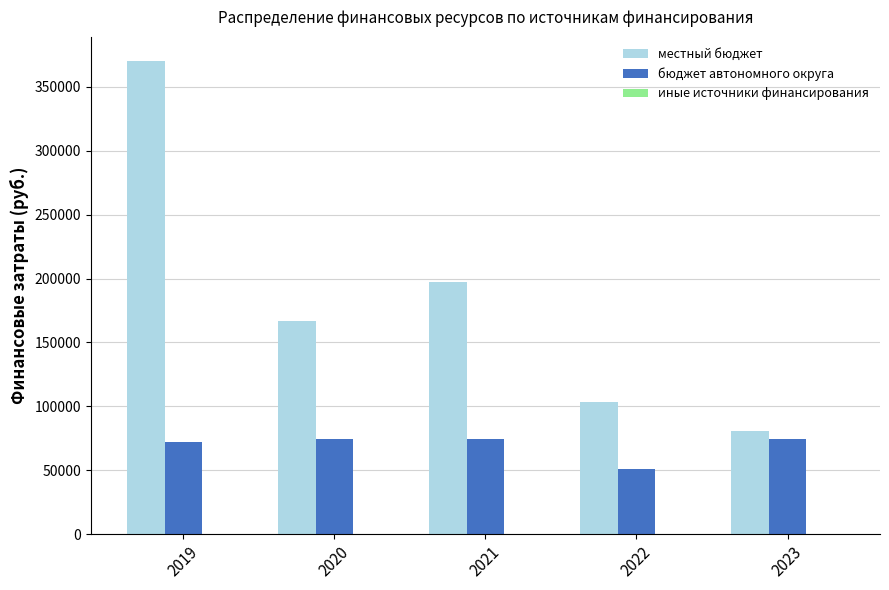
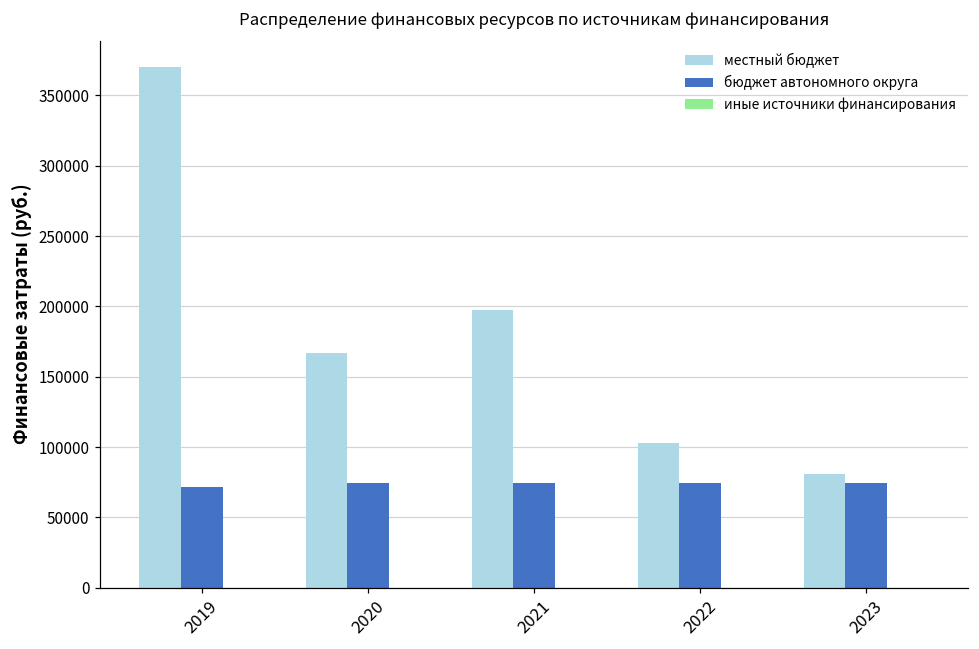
  {
    "местный бюджет": {
      "2019": 370000,
      "2020": 167000,
      "2021": 197000,
      "2022": 103000,
      "2023": 81000
    },
    "бюджет автономного округа": {
      "2019": 72000,
      "2020": 75000,
      "2021": 75000,
-     "2022": 51000,
+     "2022": 75000,
      "2023": 75000
    },
    "иные источники финансирования": {
      "2019": 0,
      "2020": 0,
      "2021": 0,
      "2022": 0,
      "2023": 0
    }
  }
